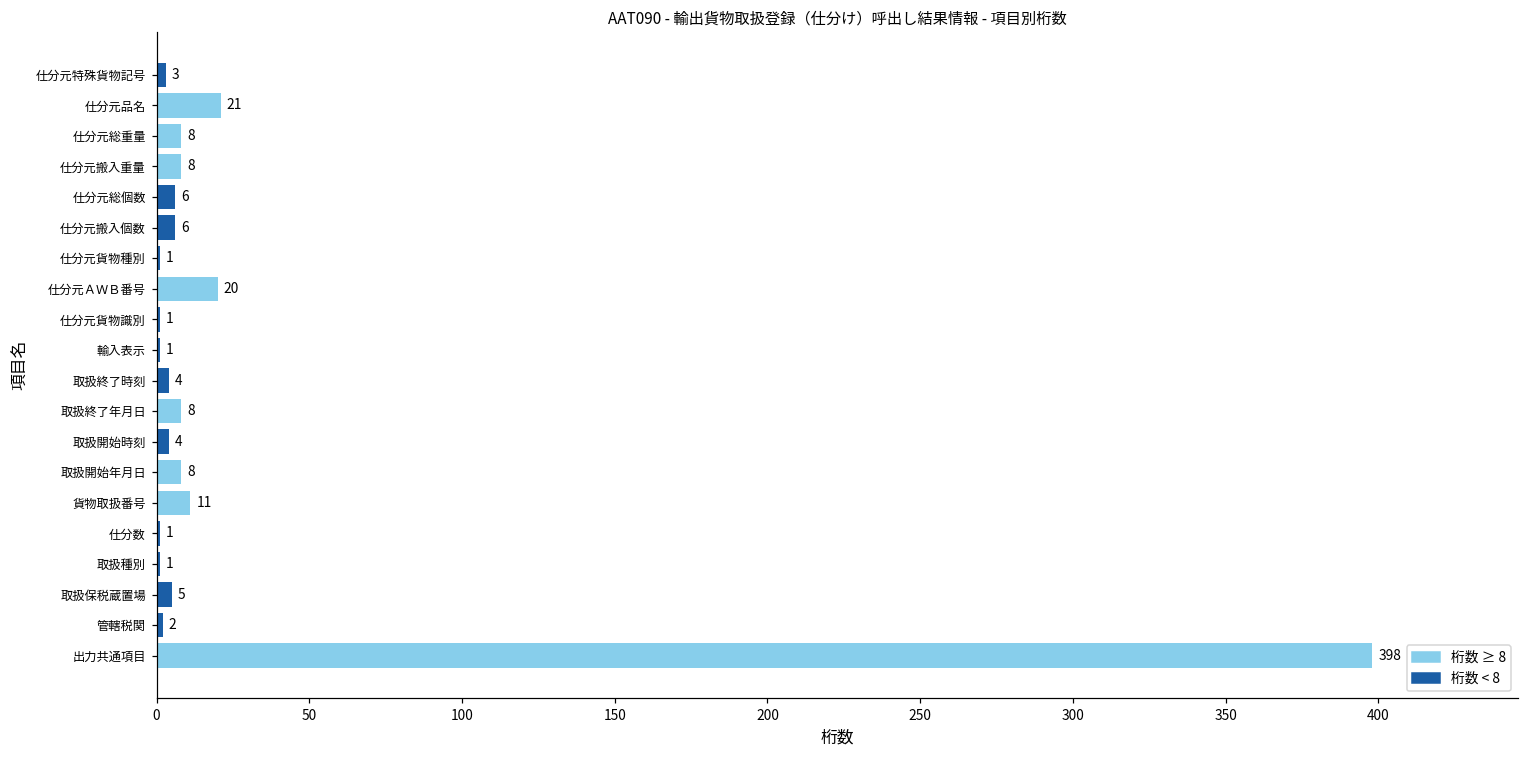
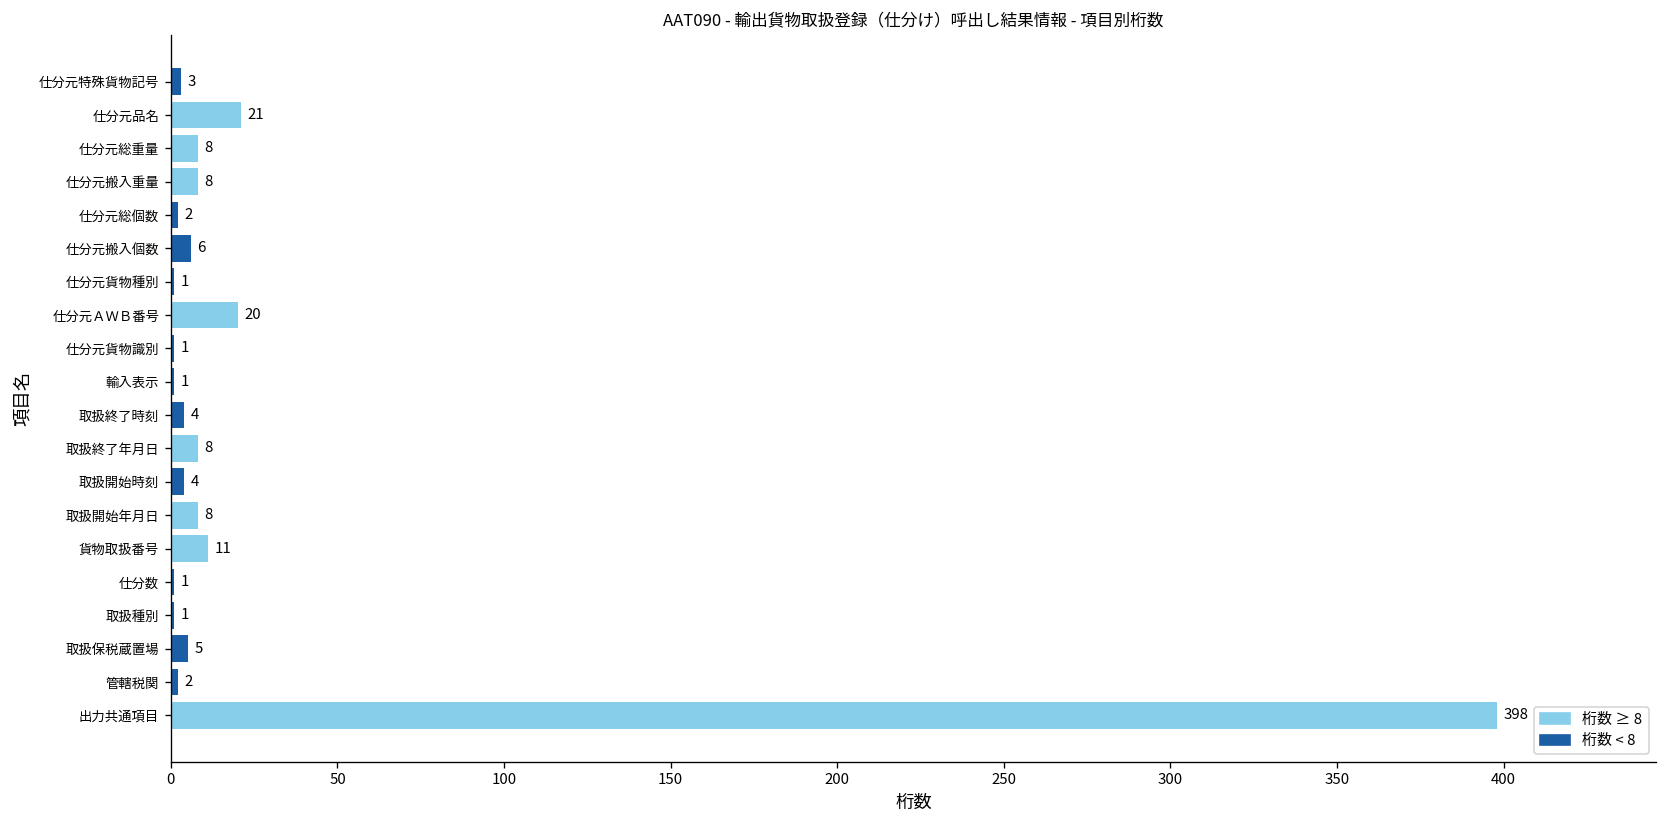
  {
    "仕分元特殊貨物記号": 3,
    "仕分元品名": 21,
    "仕分元総重量": 8,
    "仕分元搬入重量": 8,
-   "仕分元総個数": 6,
+   "仕分元総個数": 2,
    "仕分元搬入個数": 6,
    "仕分元貨物種別": 1,
    "仕分元ＡＷＢ番号": 20,
    "仕分元貨物識別": 1,
    "輸入表示": 1,
    "取扱終了時刻": 4,
    "取扱終了年月日": 8,
    "取扱開始時刻": 4,
    "取扱開始年月日": 8,
    "貨物取扱番号": 11,
    "仕分数": 1,
    "取扱種別": 1,
    "取扱保税蔵置場": 5,
    "管轄税関": 2,
    "出力共通項目": 398
  }
